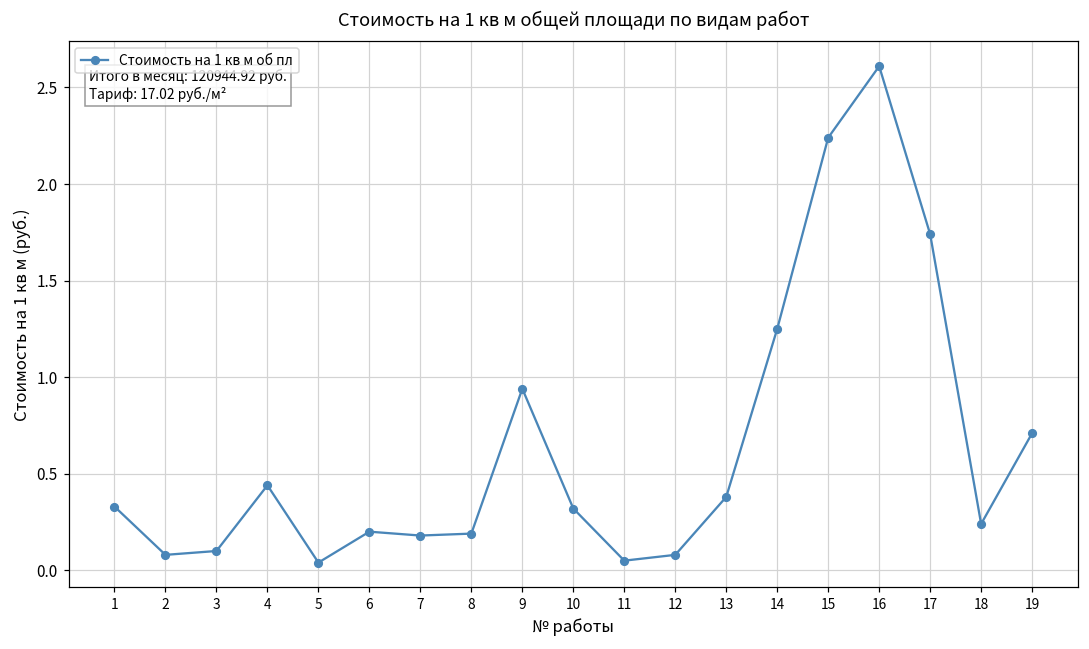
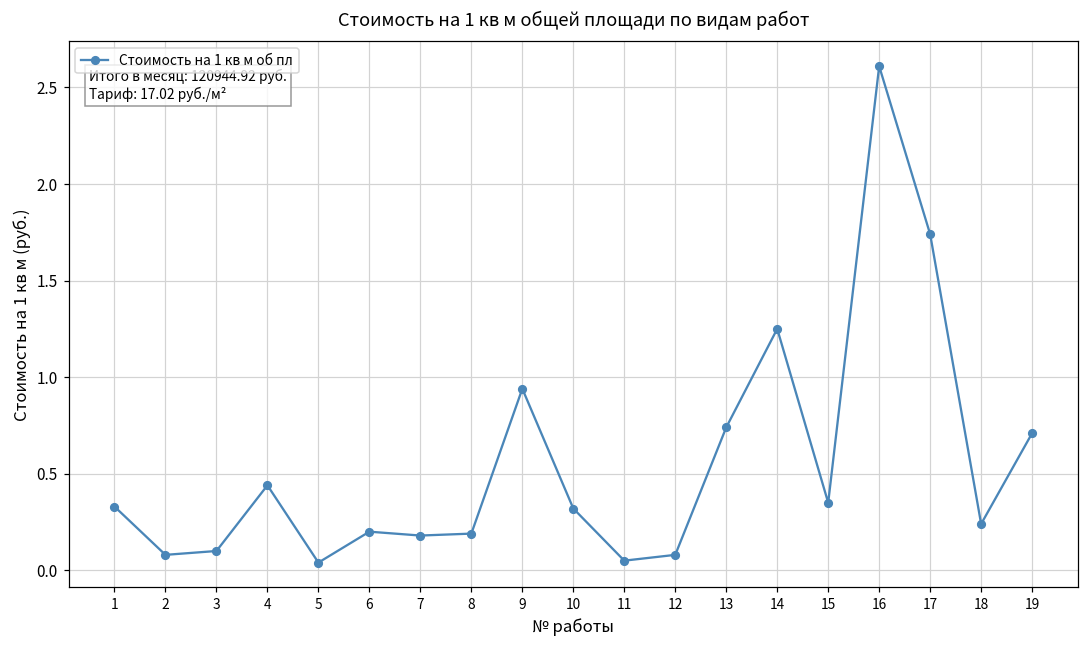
  {
    "1": 0.33,
    "2": 0.08,
    "3": 0.10,
    "4": 0.44,
    "5": 0.04,
    "6": 0.20,
    "7": 0.18,
    "8": 0.19,
    "9": 0.94,
    "10": 0.32,
    "11": 0.05,
    "12": 0.08,
-   "13": 0.38,
+   "13": 0.74,
    "14": 1.25,
-   "15": 2.24,
+   "15": 0.35,
    "16": 2.61,
    "17": 1.74,
    "18": 0.24,
    "19": 0.71
  }
